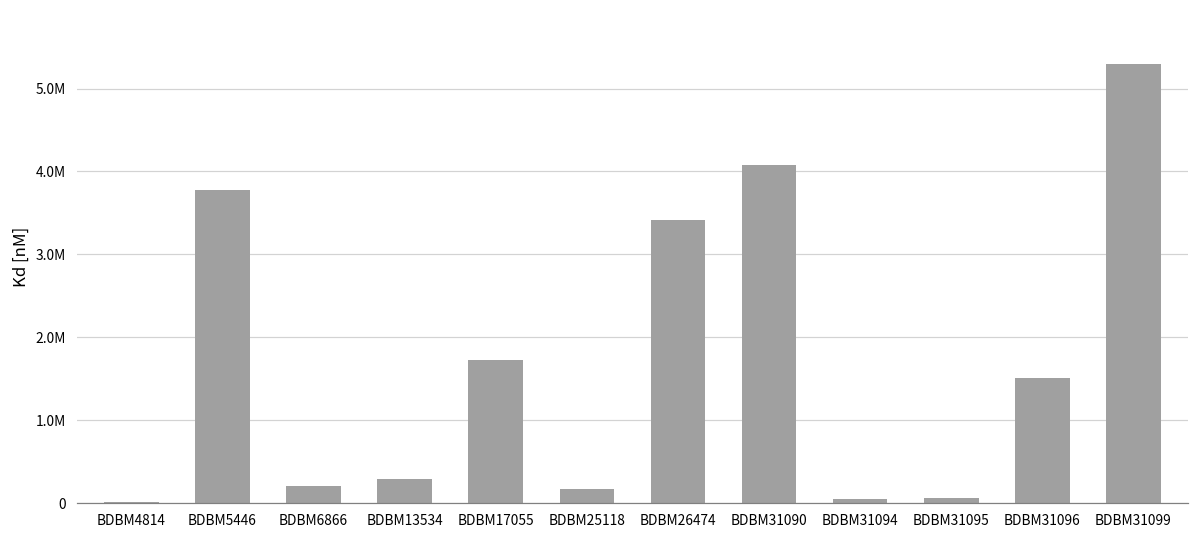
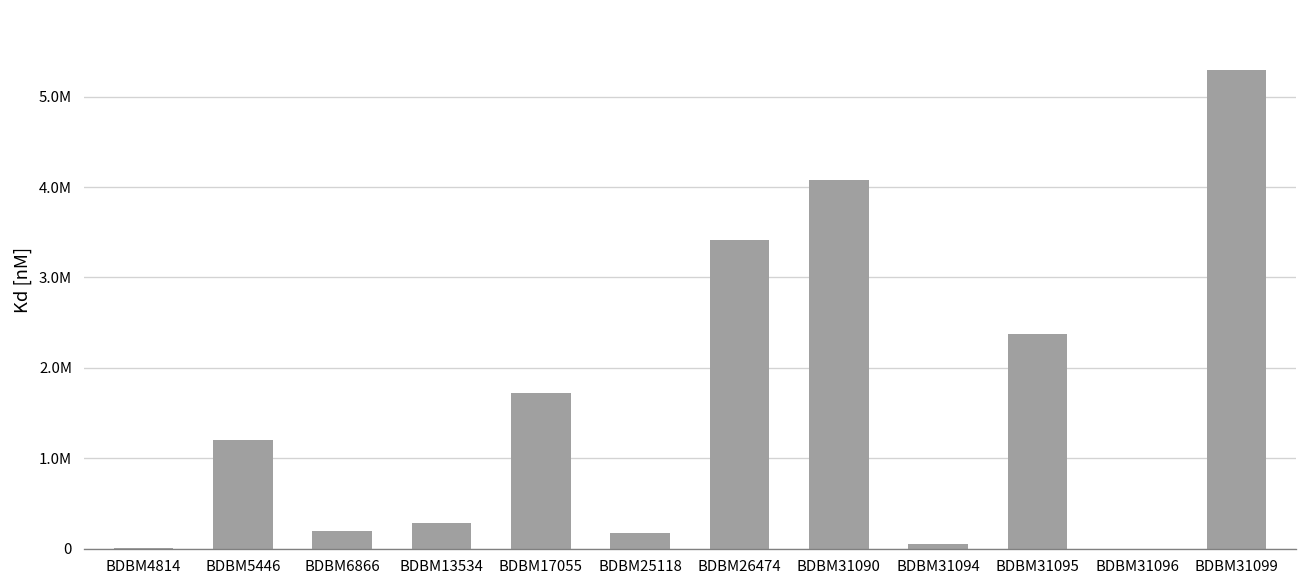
  {
-   "BDBM5446": 3800000,
+   "BDBM5446": 1200000,
    "BDBM6866": 200000,
    "BDBM13534": 300000,
    "BDBM17055": 1700000,
    "BDBM25118": 200000,
    "BDBM26474": 3400000,
    "BDBM31090": 4100000,
    "BDBM31094": 0,
-   "BDBM31095": 100000,
-   "BDBM31096": 1500000,
+   "BDBM31095": 2400000,
+   "BDBM31096": 0,
    "BDBM31099": 5300000
  }
